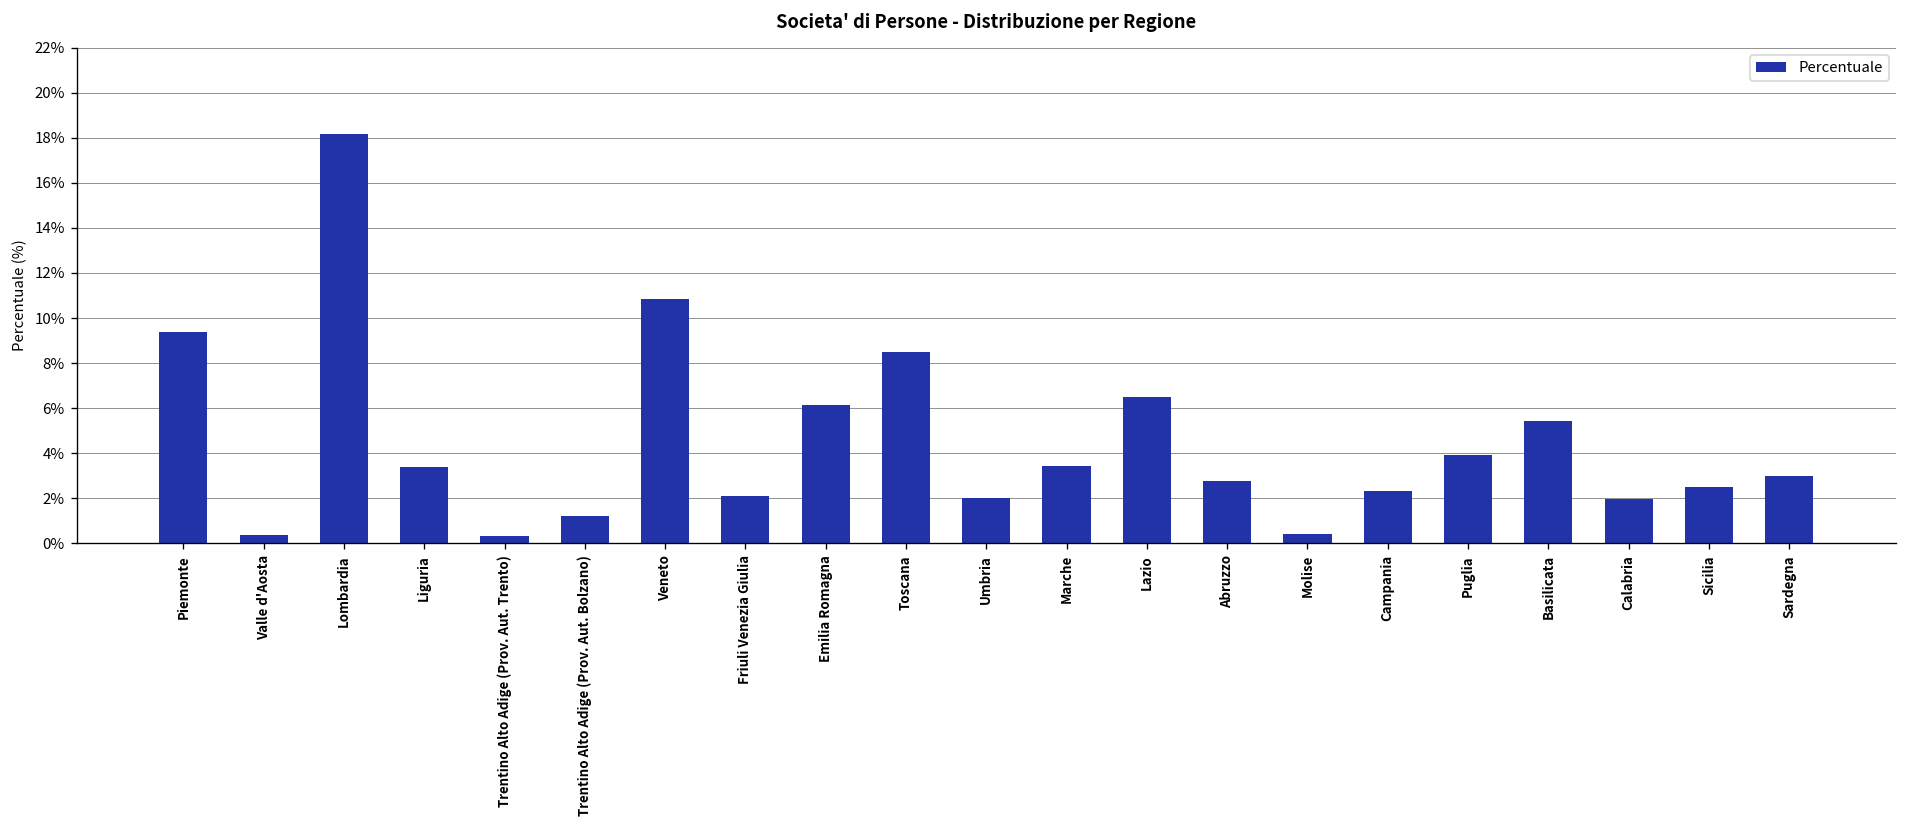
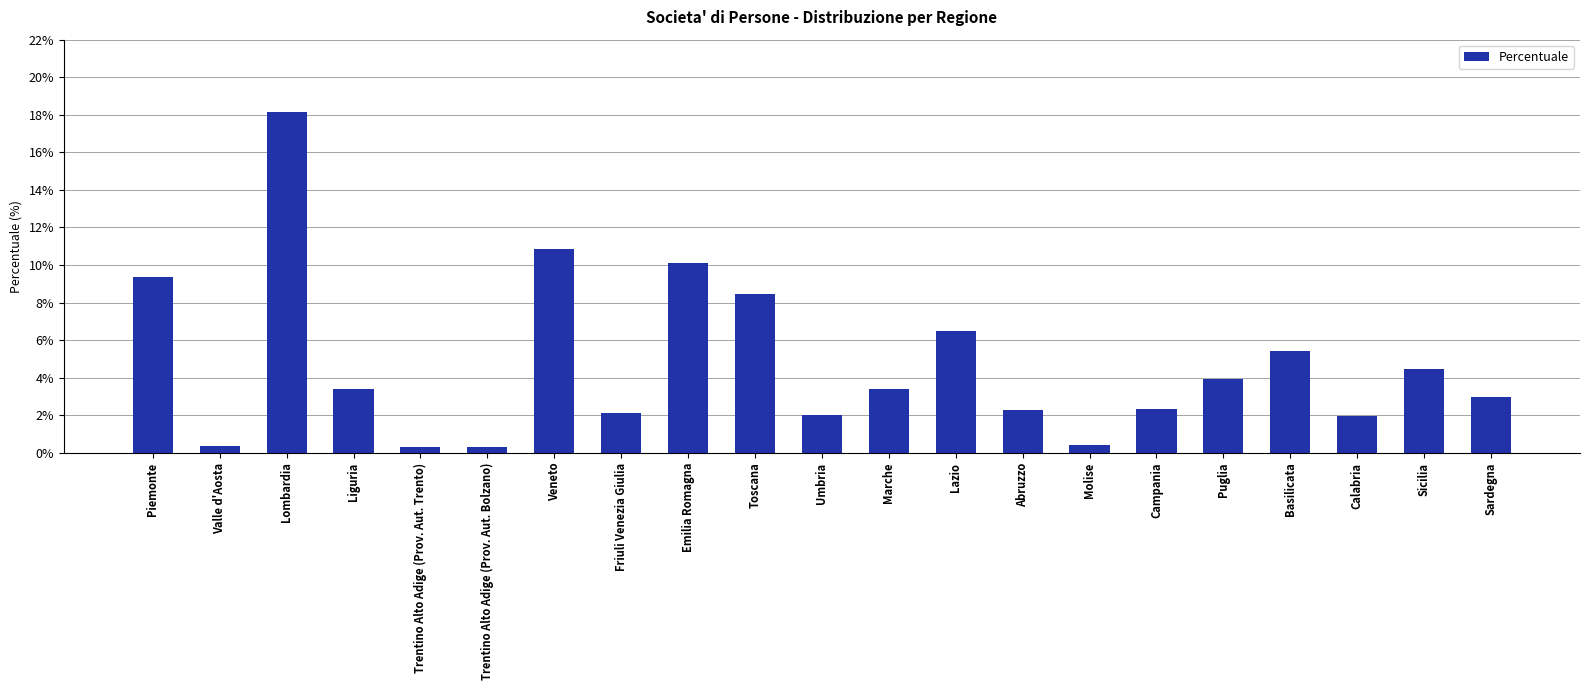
  {
    "Piemonte": "9.4%",
    "Valle d'Aosta": "0.4%",
    "Lombardia": "18.2%",
    "Liguria": "3.4%",
    "Trentino Alto Adige (Prov. Aut. Trento)": "0.3%",
-   "Trentino Alto Adige (Prov. Aut. Bolzano)": "1.2%",
+   "Trentino Alto Adige (Prov. Aut. Bolzano)": "0.3%",
    "Veneto": "10.8%",
    "Friuli Venezia Giulia": "2.1%",
-   "Emilia Romagna": "6.1%",
+   "Emilia Romagna": "10.1%",
    "Toscana": "8.5%",
    "Umbria": "2.0%",
    "Marche": "3.4%",
    "Lazio": "6.5%",
-   "Abruzzo": "2.8%",
+   "Abruzzo": "2.3%",
    "Molise": "0.4%",
    "Campania": "2.3%",
    "Puglia": "3.9%",
    "Basilicata": "5.4%",
    "Calabria": "2.0%",
-   "Sicilia": "2.5%",
+   "Sicilia": "4.4%",
    "Sardegna": "3.0%"
  }
